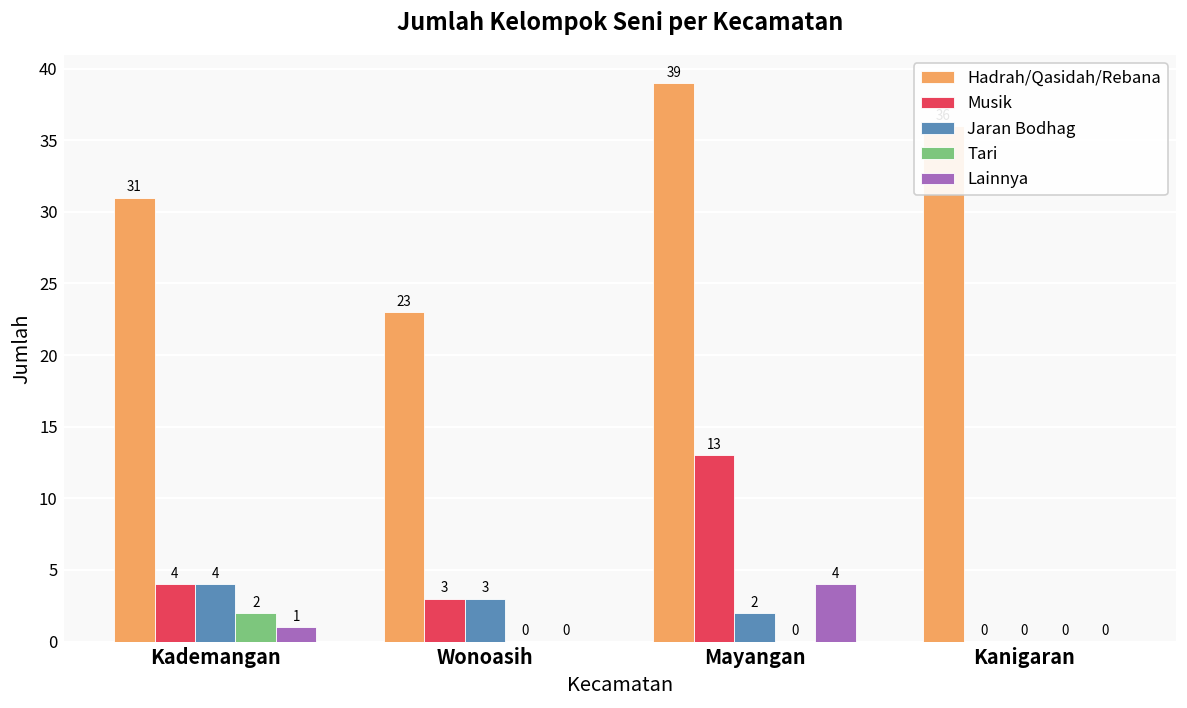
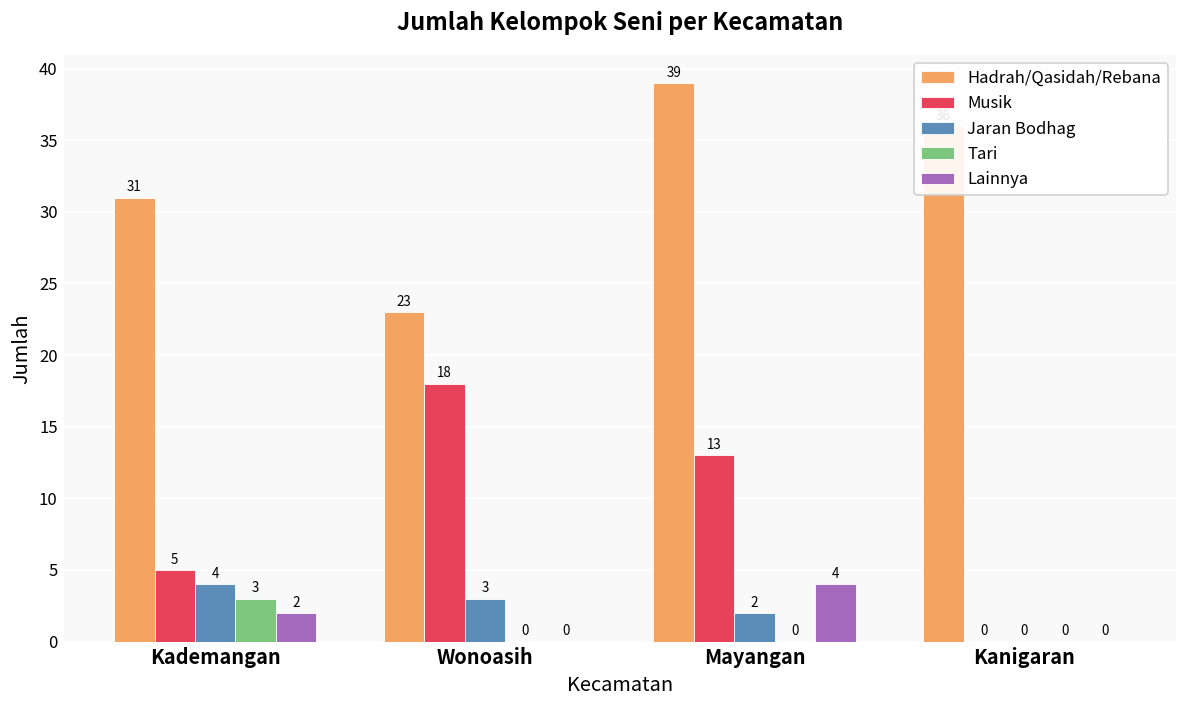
  {
    "Hadrah/Qasidah/Rebana": {
      "Kademangan": 31,
      "Wonoasih": 23,
      "Mayangan": 39
    },
    "Musik": {
-     "Kademangan": 4,
-     "Wonoasih": 3,
+     "Kademangan": 5,
+     "Wonoasih": 18,
      "Mayangan": 13,
      "Kanigaran": 0
    },
    "Jaran Bodhag": {
      "Kademangan": 4,
      "Wonoasih": 3,
      "Mayangan": 2,
      "Kanigaran": 0
    },
    "Tari": {
-     "Kademangan": 2,
+     "Kademangan": 3,
      "Wonoasih": 0,
      "Mayangan": 0,
      "Kanigaran": 0
    },
    "Lainnya": {
-     "Kademangan": 1,
+     "Kademangan": 2,
      "Wonoasih": 0,
      "Mayangan": 4,
      "Kanigaran": 0
    }
  }
